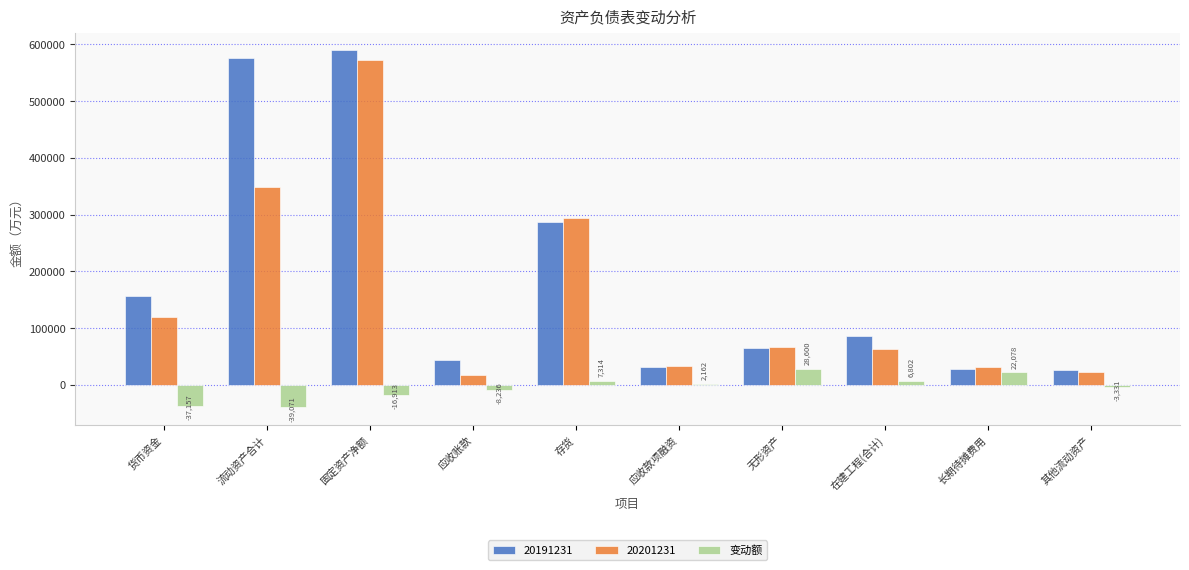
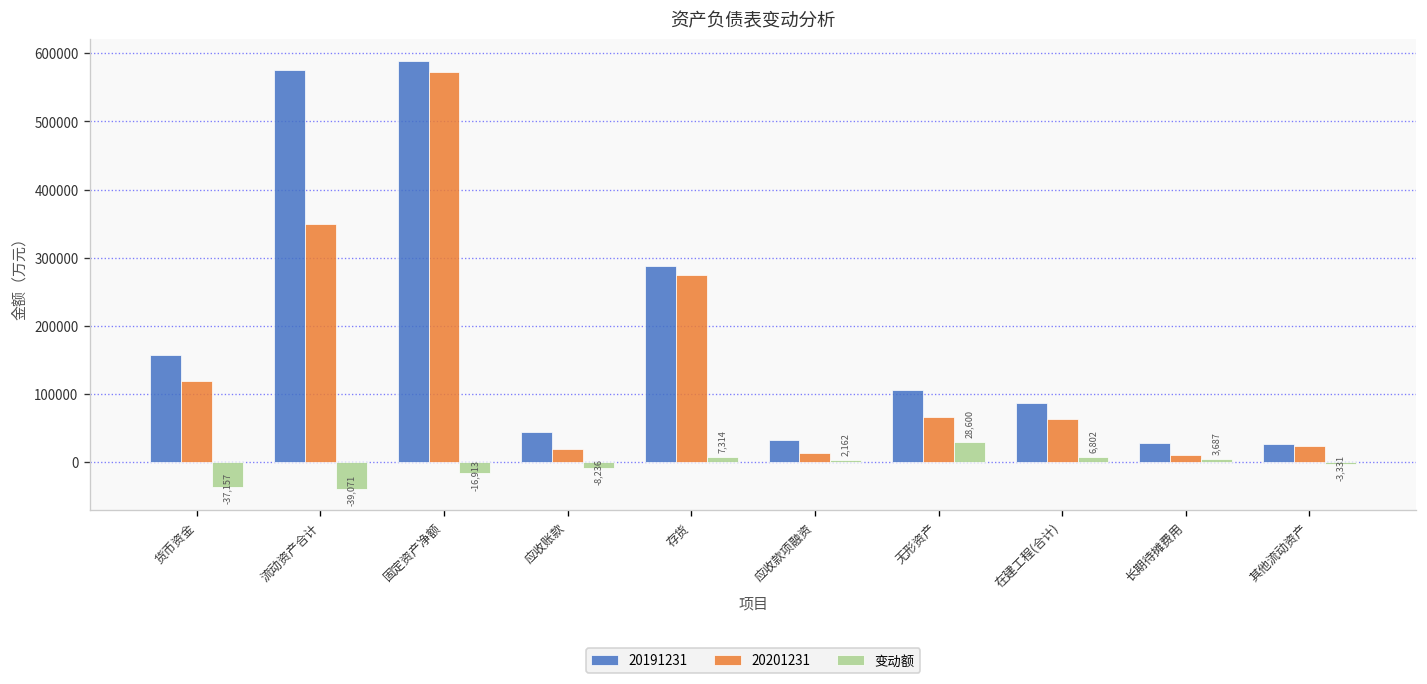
  {
    "20191231": {
      "货币资金": "160000",
      "流动资产合计": "580000",
      "固定资产净额": "590000",
      "应收账款": "40000",
      "存货": "290000",
      "应收款项融资": "30000",
-     "无形资产": "70000",
+     "无形资产": "110000",
      "在建工程(合计)": "90000",
      "长期待摊费用": "30000",
      "其他流动资产": "30000"
    },
    "20201231": {
      "货币资金": "120000",
      "流动资产合计": "350000",
      "固定资产净额": "570000",
      "应收账款": "20000",
-     "存货": "290000",
-     "应收款项融资": "30000",
+     "存货": "270000",
+     "应收款项融资": "10000",
      "无形资产": "70000",
      "在建工程(合计)": "60000",
-     "长期待摊费用": "30000",
+     "长期待摊费用": "10000",
      "其他流动资产": "20000"
    },
    "变动额": {
      "货币资金": "-37,157",
      "流动资产合计": "-39,071",
      "固定资产净额": "-16,913",
      "应收账款": "-8,236",
      "存货": "7,314",
      "应收款项融资": "2,162",
      "无形资产": "28,600",
      "在建工程(合计)": "6,802",
-     "长期待摊费用": "22,078",
+     "长期待摊费用": "3,687",
      "其他流动资产": "-3,331"
    }
  }
